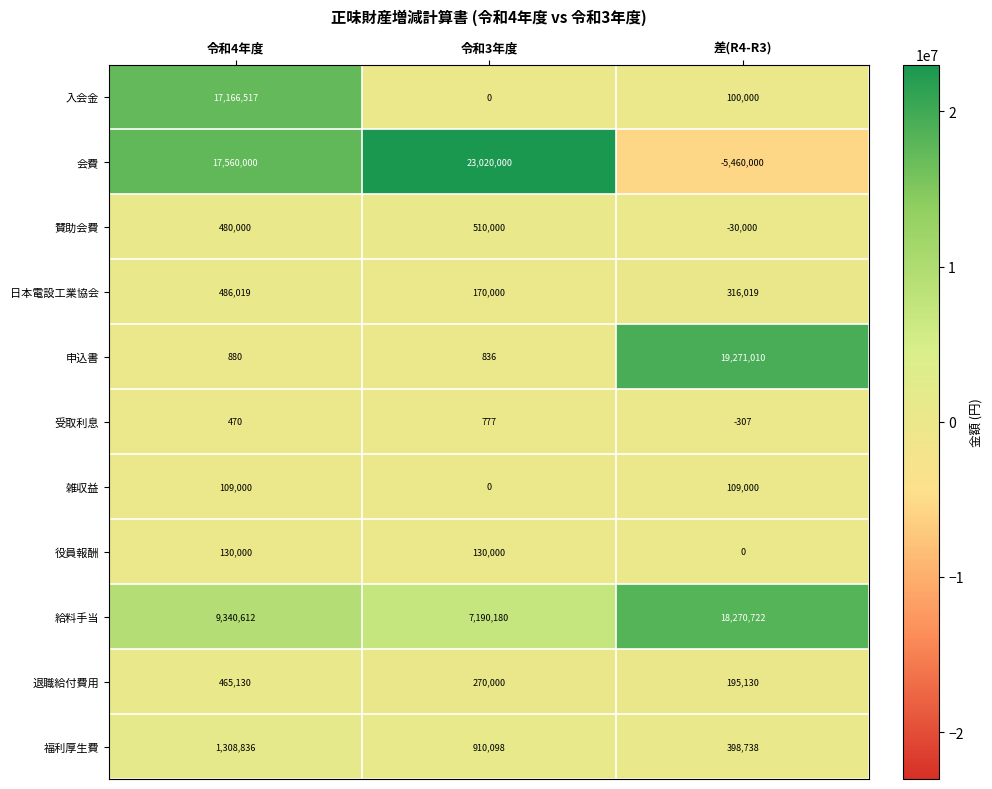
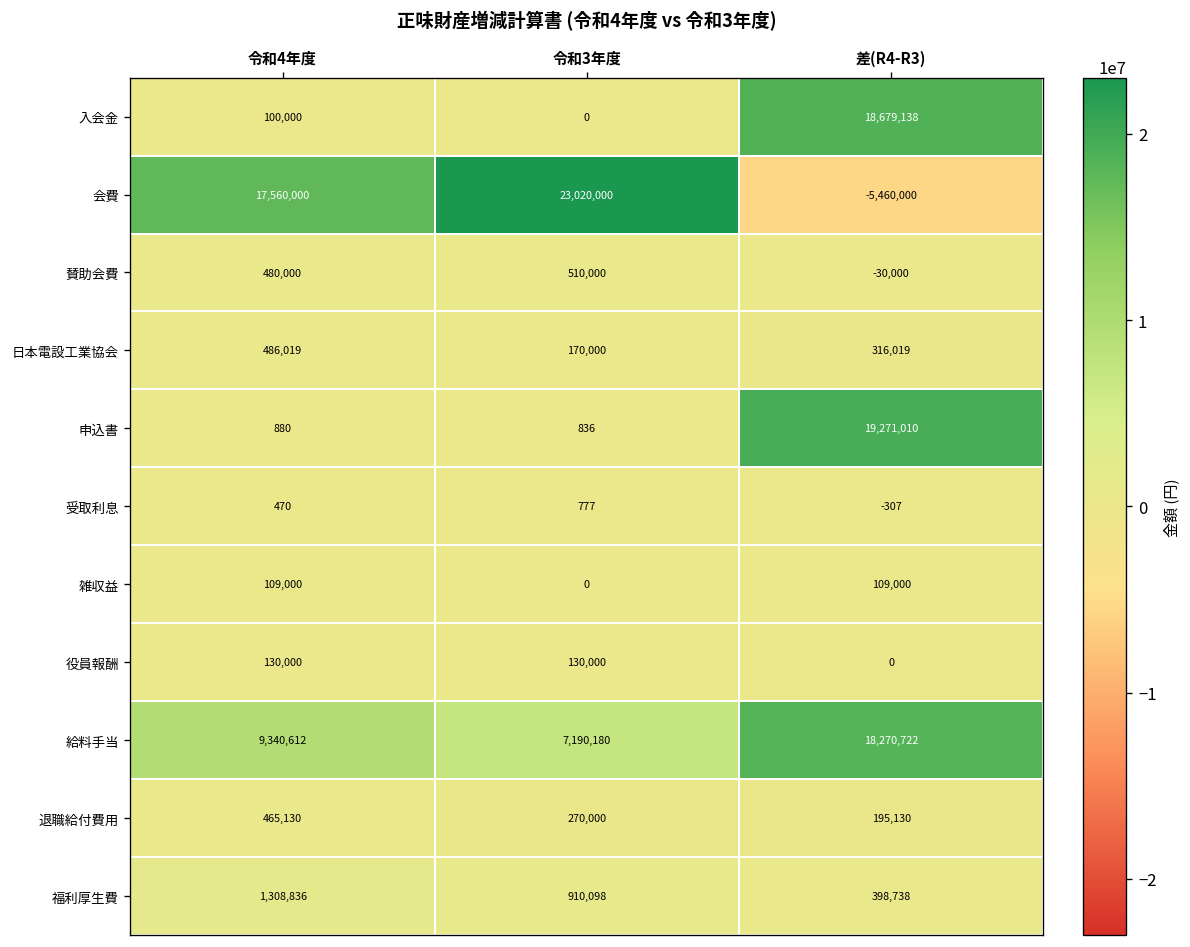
  {
    "入会金": {
-     "令和4年度": "17,166,517",
+     "令和4年度": "100,000",
      "令和3年度": "0",
-     "差(R4-R3)": "100,000"
+     "差(R4-R3)": "18,679,138"
    },
    "会費": {
      "令和4年度": "17,560,000",
      "令和3年度": "23,020,000",
      "差(R4-R3)": "-5,460,000"
    },
    "賛助会費": {
      "令和4年度": "480,000",
      "令和3年度": "510,000",
      "差(R4-R3)": "-30,000"
    },
    "日本電設工業協会": {
      "令和4年度": "486,019",
      "令和3年度": "170,000",
      "差(R4-R3)": "316,019"
    },
    "申込書": {
      "令和4年度": "880",
      "令和3年度": "836",
      "差(R4-R3)": "19,271,010"
    },
    "受取利息": {
      "令和4年度": "470",
      "令和3年度": "777",
      "差(R4-R3)": "-307"
    },
    "雑収益": {
      "令和4年度": "109,000",
      "令和3年度": "0",
      "差(R4-R3)": "109,000"
    },
    "役員報酬": {
      "令和4年度": "130,000",
      "令和3年度": "130,000",
      "差(R4-R3)": "0"
    },
    "給料手当": {
      "令和4年度": "9,340,612",
      "令和3年度": "7,190,180",
      "差(R4-R3)": "18,270,722"
    },
    "退職給付費用": {
      "令和4年度": "465,130",
      "令和3年度": "270,000",
      "差(R4-R3)": "195,130"
    },
    "福利厚生費": {
      "令和4年度": "1,308,836",
      "令和3年度": "910,098",
      "差(R4-R3)": "398,738"
    }
  }
